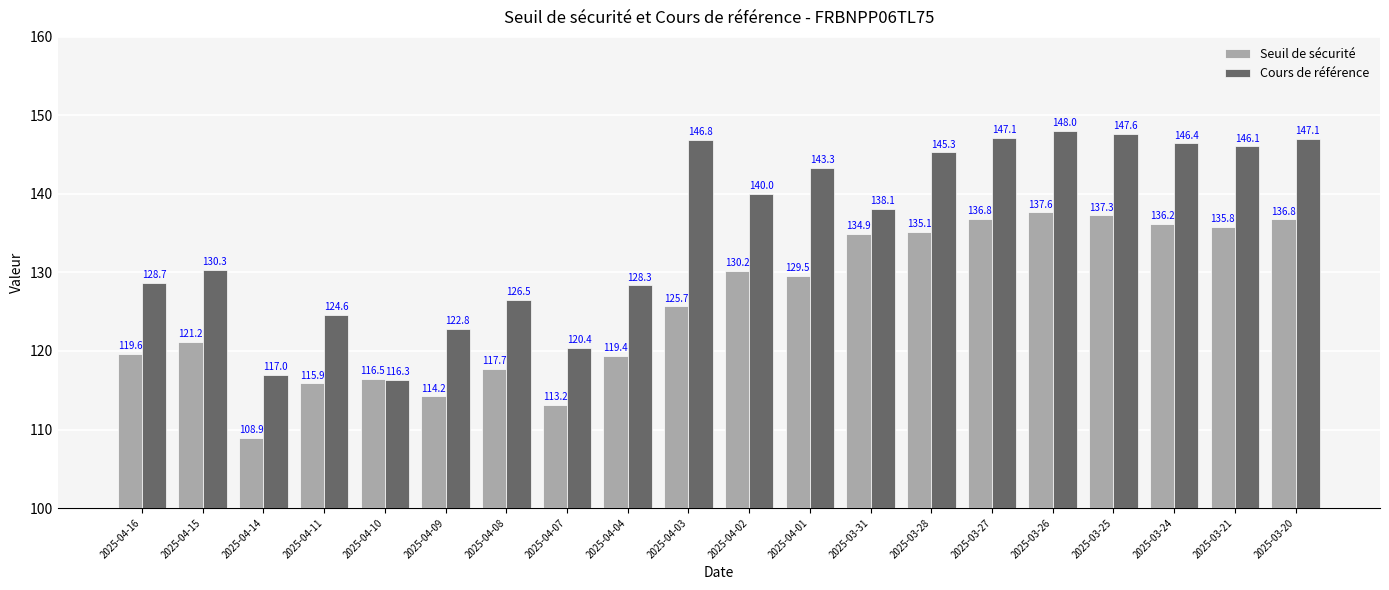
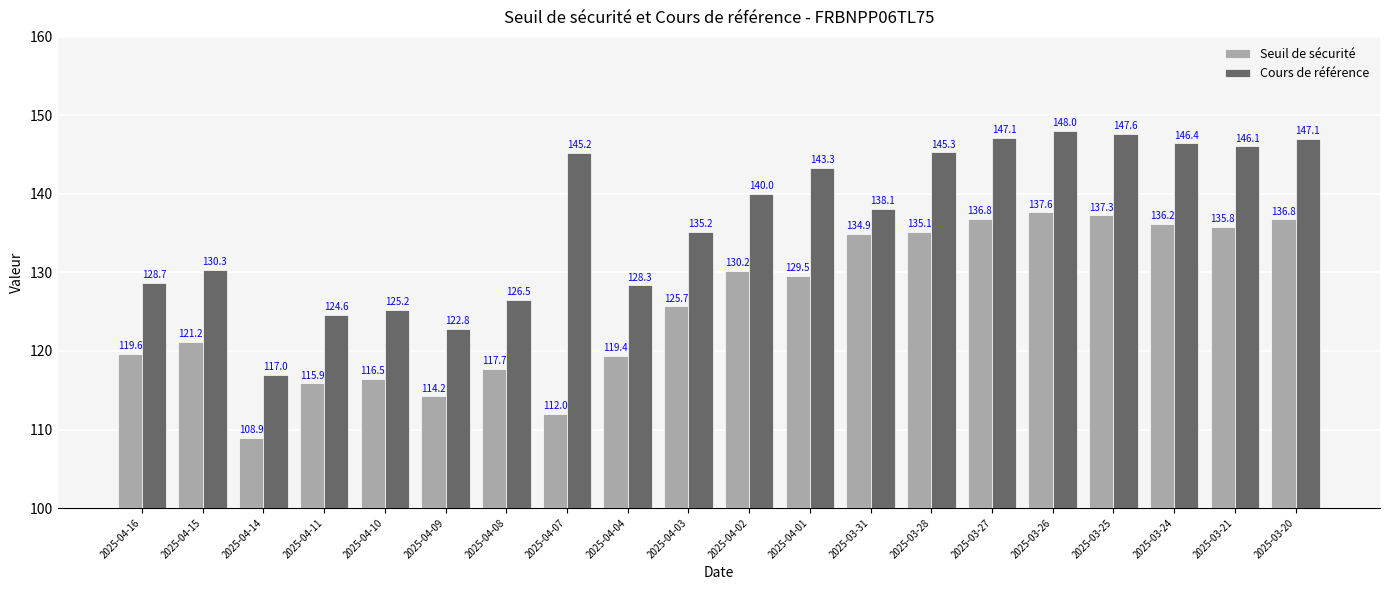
  {
    "Seuil de sécurité": {
      "2025-04-16": 119.6,
      "2025-04-15": 121.2,
      "2025-04-14": 108.9,
      "2025-04-11": 115.9,
      "2025-04-10": 116.5,
      "2025-04-09": 114.2,
      "2025-04-08": 117.7,
-     "2025-04-07": 113.2,
+     "2025-04-07": 112.0,
      "2025-04-04": 119.4,
      "2025-04-03": 125.7,
      "2025-04-02": 130.2,
      "2025-04-01": 129.5,
      "2025-03-31": 134.9,
      "2025-03-28": 135.1,
      "2025-03-27": 136.8,
      "2025-03-26": 137.6,
      "2025-03-25": 137.3,
      "2025-03-24": 136.2,
      "2025-03-21": 135.8,
      "2025-03-20": 136.8
    },
    "Cours de référence": {
      "2025-04-16": 128.7,
      "2025-04-15": 130.3,
      "2025-04-14": 117.0,
      "2025-04-11": 124.6,
-     "2025-04-10": 116.3,
+     "2025-04-10": 125.2,
      "2025-04-09": 122.8,
      "2025-04-08": 126.5,
-     "2025-04-07": 120.4,
+     "2025-04-07": 145.2,
      "2025-04-04": 128.3,
-     "2025-04-03": 146.8,
+     "2025-04-03": 135.2,
      "2025-04-02": 140.0,
      "2025-04-01": 143.3,
      "2025-03-31": 138.1,
      "2025-03-28": 145.3,
      "2025-03-27": 147.1,
      "2025-03-26": 148.0,
      "2025-03-25": 147.6,
      "2025-03-24": 146.4,
      "2025-03-21": 146.1,
      "2025-03-20": 147.1
    }
  }
